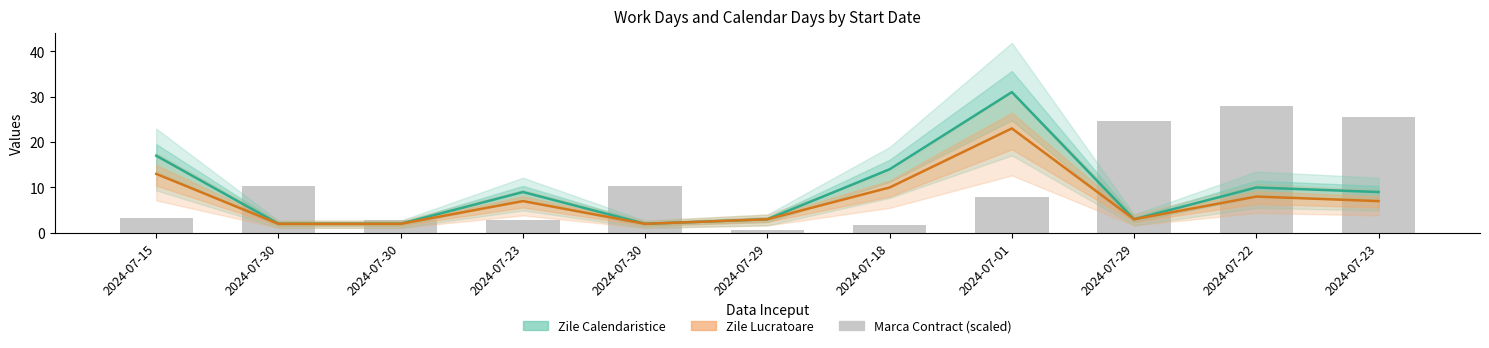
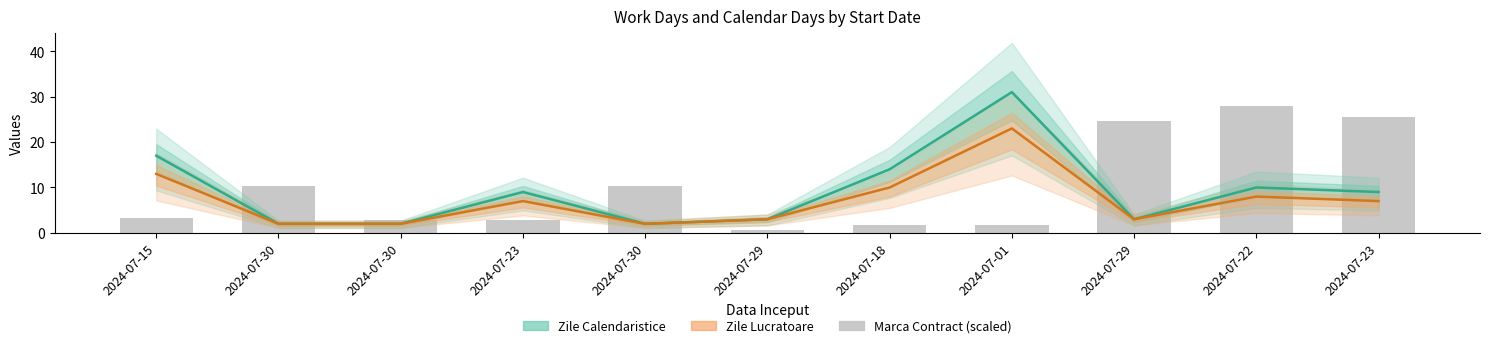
  {
    "Marca Contract (scaled)": {
      "2024-07-15": 3,
      "2024-07-18": 2,
-     "2024-07-01": 8,
+     "2024-07-01": 2,
      "2024-07-22": 28
    }
  }
